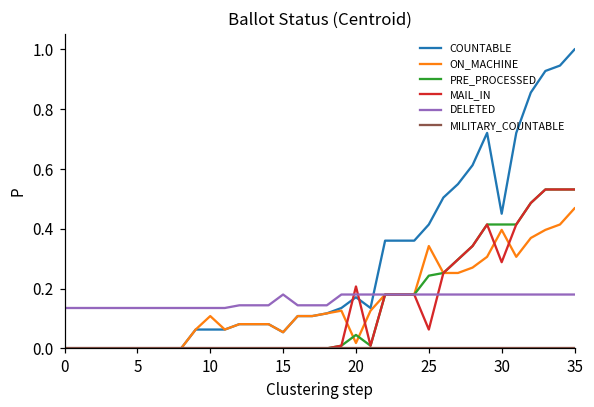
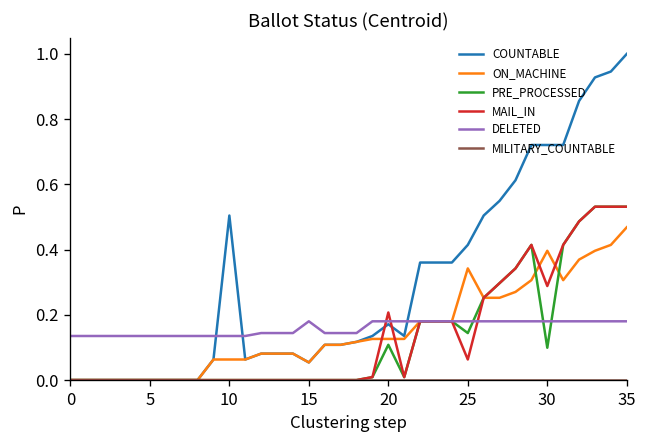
  {
    "COUNTABLE": {
-     "10": 0.06,
+     "10": 0.50,
      "25": 0.41,
-     "30": 0.45,
+     "30": 0.72,
      "35": 1.00
    },
    "ON_MACHINE": {
-     "10": 0.11,
-     "20": 0.02,
+     "10": 0.06,
+     "20": 0.13,
      "25": 0.34,
      "30": 0.40,
      "35": 0.47
    },
    "PRE_PROCESSED": {
-     "20": 0.05,
-     "25": 0.24,
-     "30": 0.41
+     "20": 0.11,
+     "25": 0.14,
+     "30": 0.10
    },
    "MAIL_IN": {
      "20": 0.21,
      "25": 0.06,
      "30": 0.29
    },
    "DELETED": {
      "0": 0.14,
      "5": 0.14,
      "10": 0.14,
      "15": 0.18,
      "25": 0.18,
      "30": 0.18,
      "35": 0.18
    },
    "MILITARY_COUNTABLE": {
      "20": 0.00,
      "25": 0.00,
      "30": 0.00,
      "35": 0.00
    }
  }
